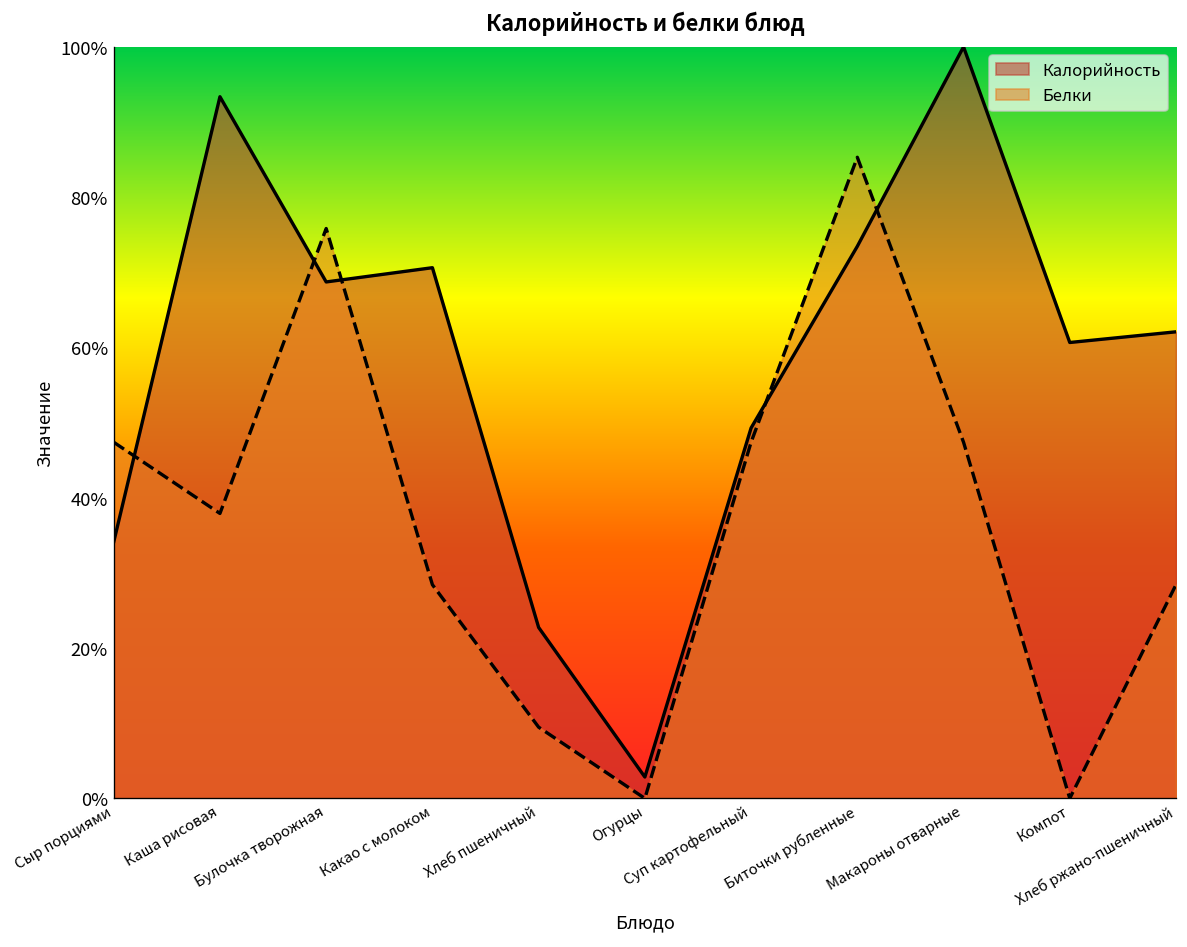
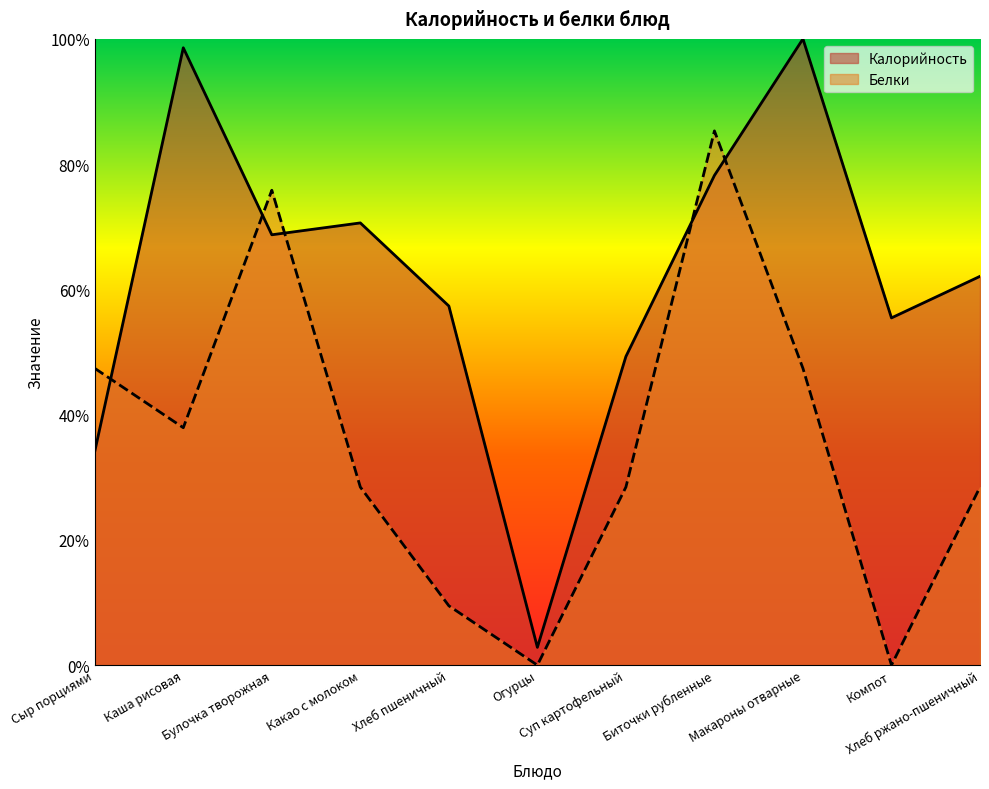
  {
    "Калорийность": {
      "Сыр порциями": "34%",
-     "Каша рисовая": "93%",
+     "Каша рисовая": "99%",
      "Булочка творожная": "69%",
      "Какао с молоком": "71%",
-     "Хлеб пшеничный": "23%",
+     "Хлеб пшеничный": "57%",
      "Огурцы": "3%",
      "Суп картофельный": "49%",
-     "Биточки рубленные": "73%",
+     "Биточки рубленные": "78%",
      "Макароны отварные": "100%",
-     "Компот": "61%",
+     "Компот": "55%",
      "Хлеб ржано-пшеничный": "62%"
    },
    "Белки": {
      "Сыр порциями": "47%",
      "Каша рисовая": "38%",
      "Булочка творожная": "76%",
      "Какао с молоком": "28%",
      "Хлеб пшеничный": "9%",
      "Огурцы": "0%",
-     "Суп картофельный": "47%",
+     "Суп картофельный": "28%",
      "Биточки рубленные": "85%",
      "Макароны отварные": "47%",
      "Компот": "0%",
      "Хлеб ржано-пшеничный": "28%"
    }
  }
